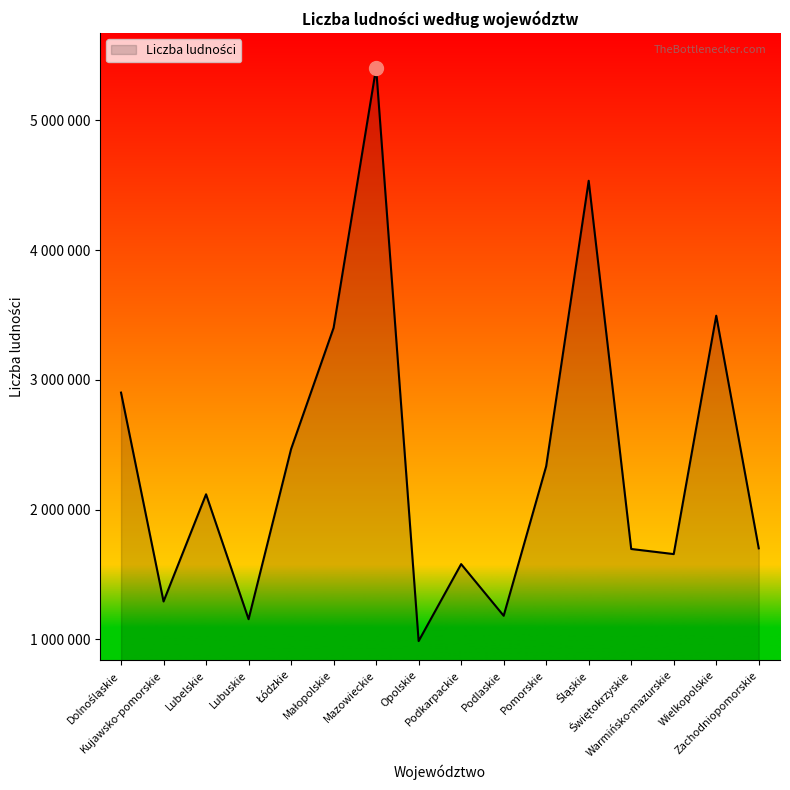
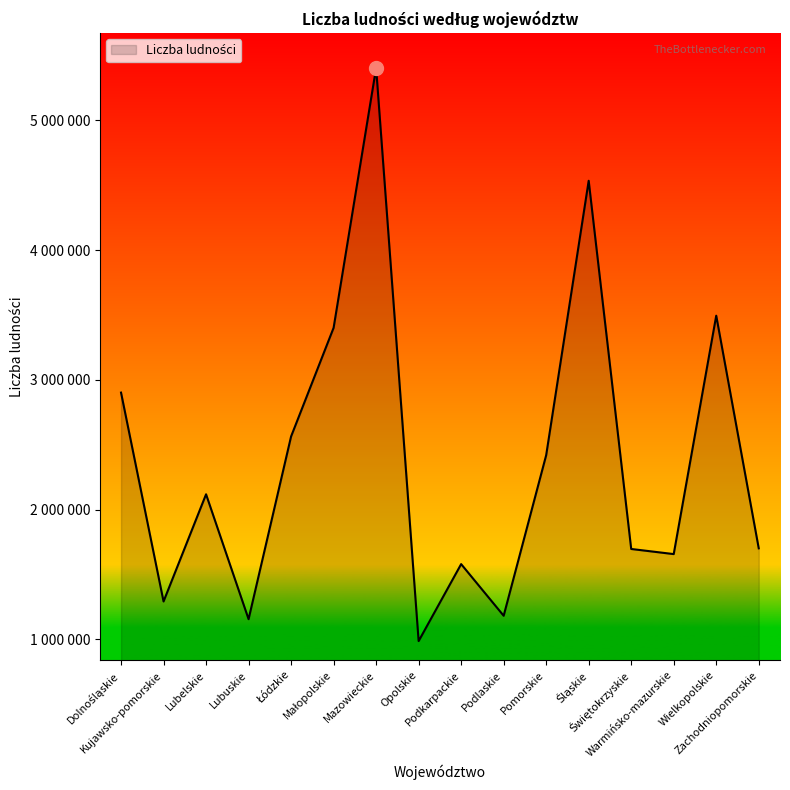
  {
    "Liczba ludności": {
      "Dolnośląskie": 2900000,
      "Kujawsko-pomorskie": 1290000,
      "Lubelskie": 2120000,
      "Lubuskie": 1160000,
-     "Łódzkie": 2470000,
+     "Łódzkie": 2560000,
      "Małopolskie": 3400000,
      "Opolskie": 990000,
      "Podkarpackie": 1580000,
      "Podlaskie": 1180000,
-     "Pomorskie": 2330000,
+     "Pomorskie": 2420000,
      "Śląskie": 4530000,
      "Świętokrzyskie": 1700000,
      "Warmińsko-mazurskie": 1660000,
      "Wielkopolskie": 3490000,
      "Zachodniopomorskie": 1700000
    }
  }
